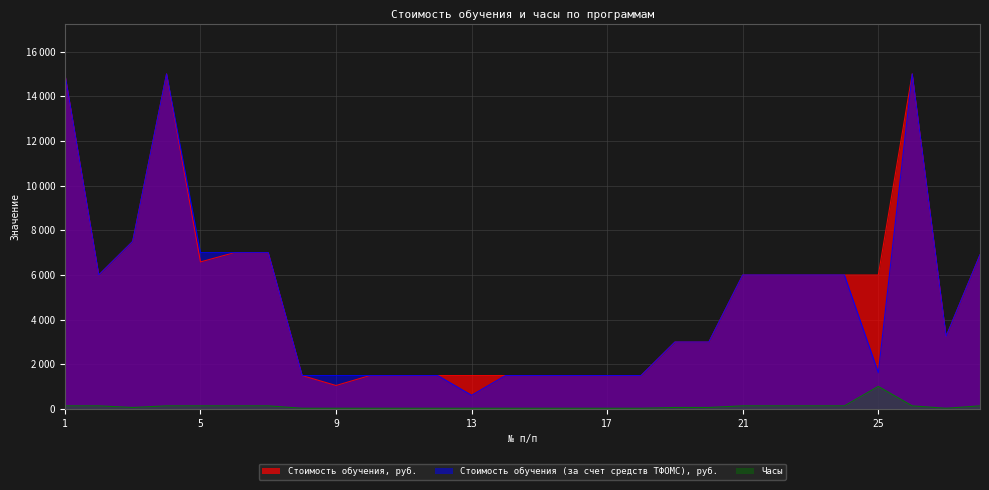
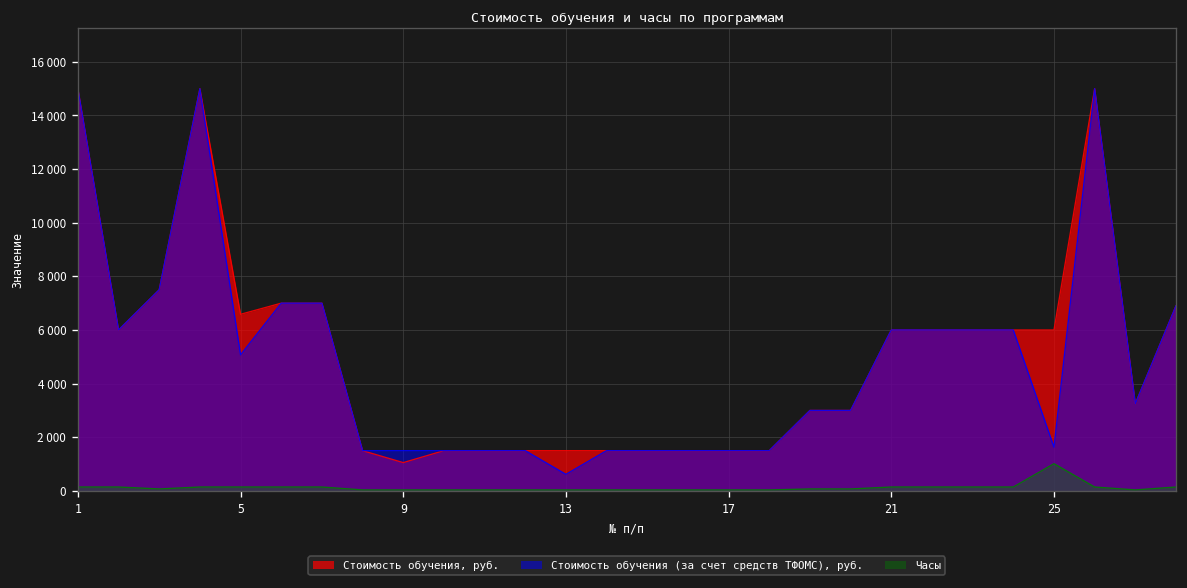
  {
    "Стоимость обучения, руб.": {
      "5": 6600,
      "9": 1100,
      "13": 1500,
      "25": 6000
    },
    "Стоимость обучения (за счет средств ТФОМС), руб.": {
-     "5": 7000,
+     "5": 5100,
      "9": 1500,
      "13": 600,
      "25": 1600
    },
    "Часы": {
      "1": 100,
      "5": 100,
      "9": 0,
      "13": 0,
      "17": 0,
      "21": 100,
      "25": 1000
    }
  }
